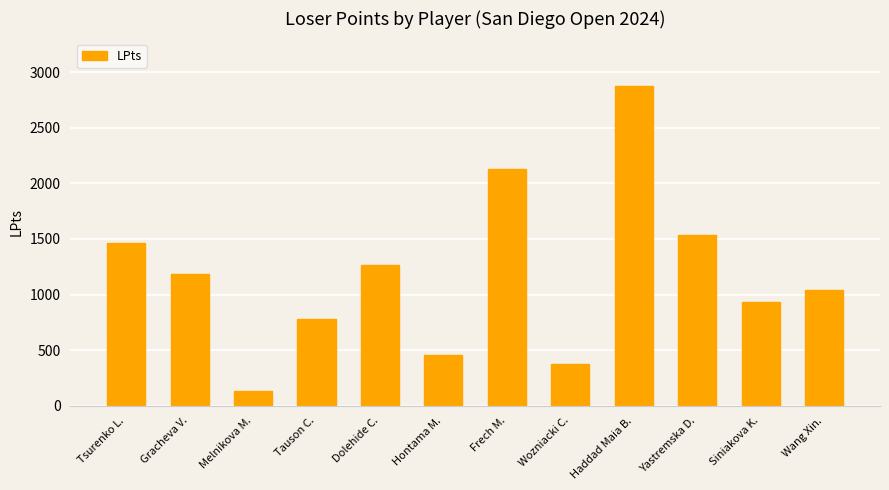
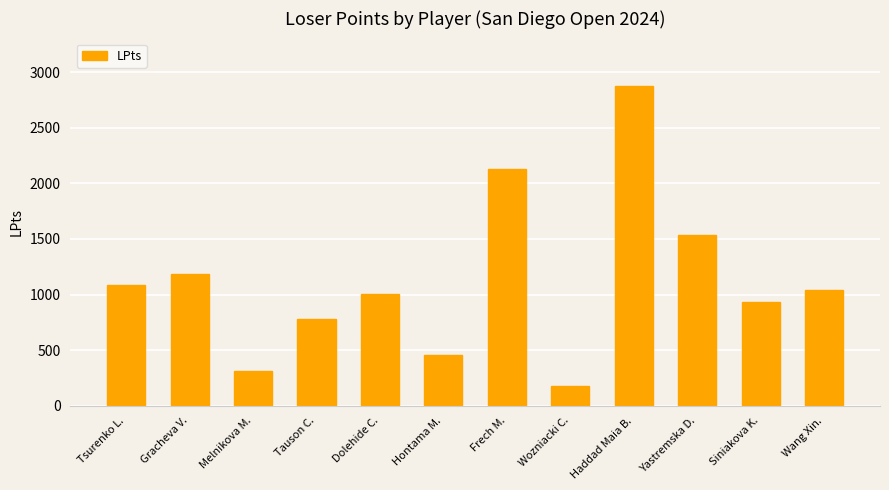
  {
-   "Tsurenko L.": 1460,
+   "Tsurenko L.": 1090,
    "Gracheva V.": 1190,
-   "Melnikova M.": 130,
+   "Melnikova M.": 310,
    "Tauson C.": 780,
-   "Dolehide C.": 1260,
+   "Dolehide C.": 1000,
    "Hontama M.": 450,
    "Frech M.": 2120,
-   "Wozniacki C.": 370,
+   "Wozniacki C.": 180,
    "Haddad Maia B.": 2870,
    "Yastremska D.": 1530,
    "Siniakova K.": 940,
    "Wang Xin.": 1040
  }
